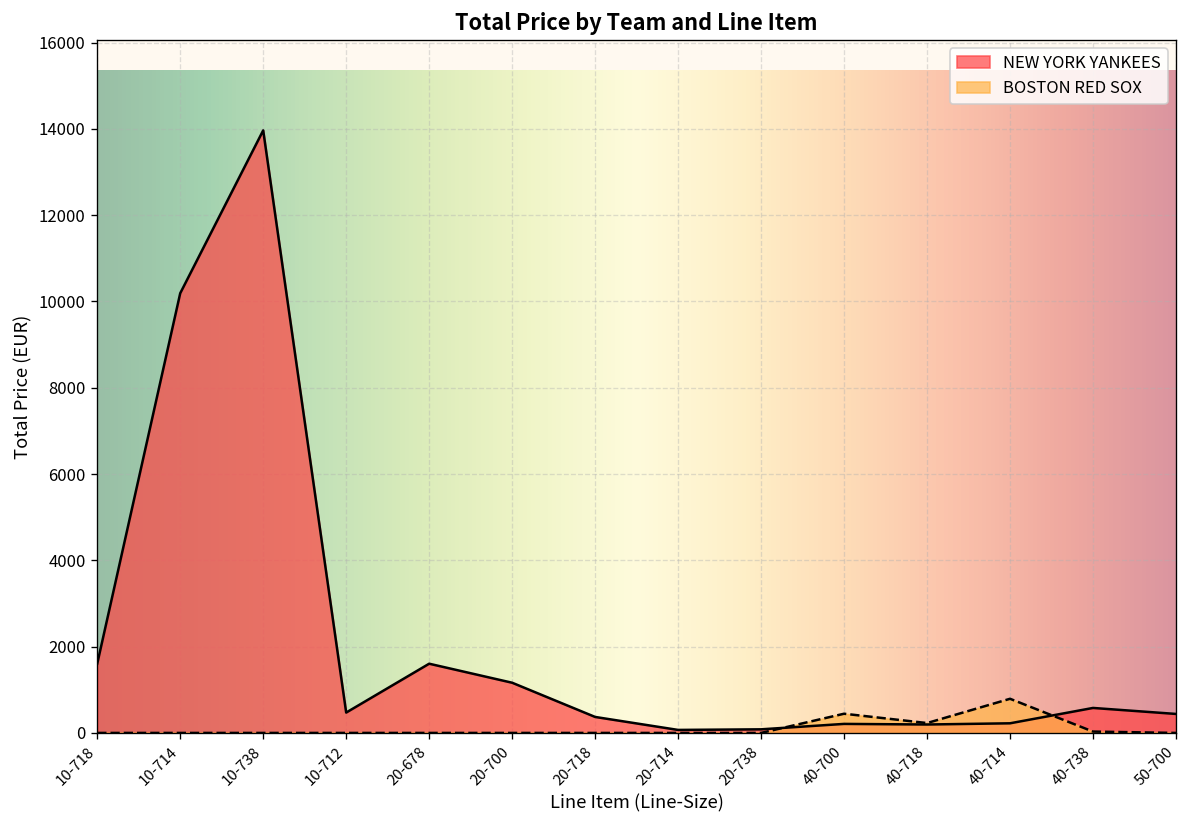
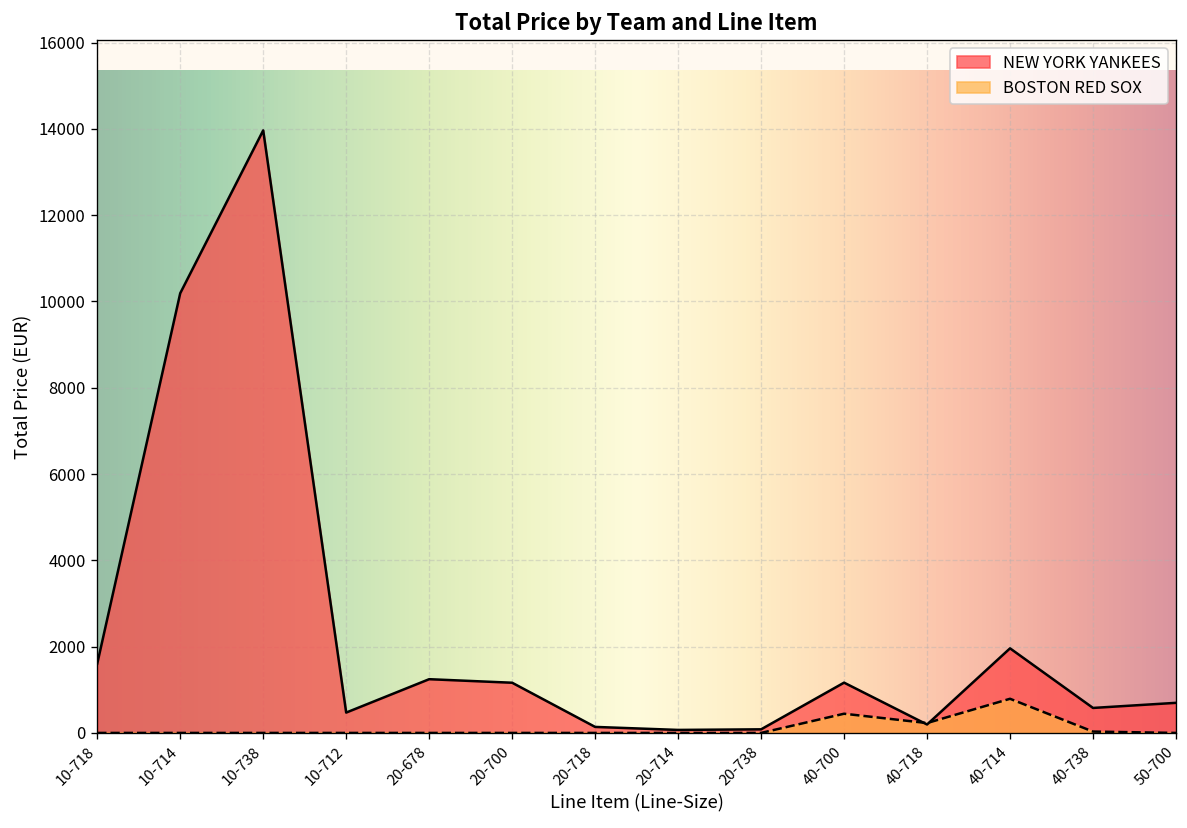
  {
    "NEW YORK YANKEES": {
      "10-718": 1600,
      "10-714": 10200,
      "10-738": 14000,
      "10-712": 500,
-     "20-678": 1600,
+     "20-678": 1200,
      "20-700": 1200,
-     "20-718": 400,
+     "20-718": 100,
      "20-738": 100,
-     "40-700": 200,
-     "40-714": 200,
+     "40-700": 1200,
+     "40-714": 2000,
      "40-738": 600,
-     "50-700": 400
+     "50-700": 700
    },
    "BOSTON RED SOX": {
      "10-718": 0,
      "10-714": 0,
      "10-738": 0,
      "10-712": 0,
      "20-678": 0,
      "20-700": 0,
      "20-718": 0,
      "20-738": 0,
      "40-700": 400,
      "40-714": 800,
      "40-738": 0,
      "50-700": 0
    }
  }
